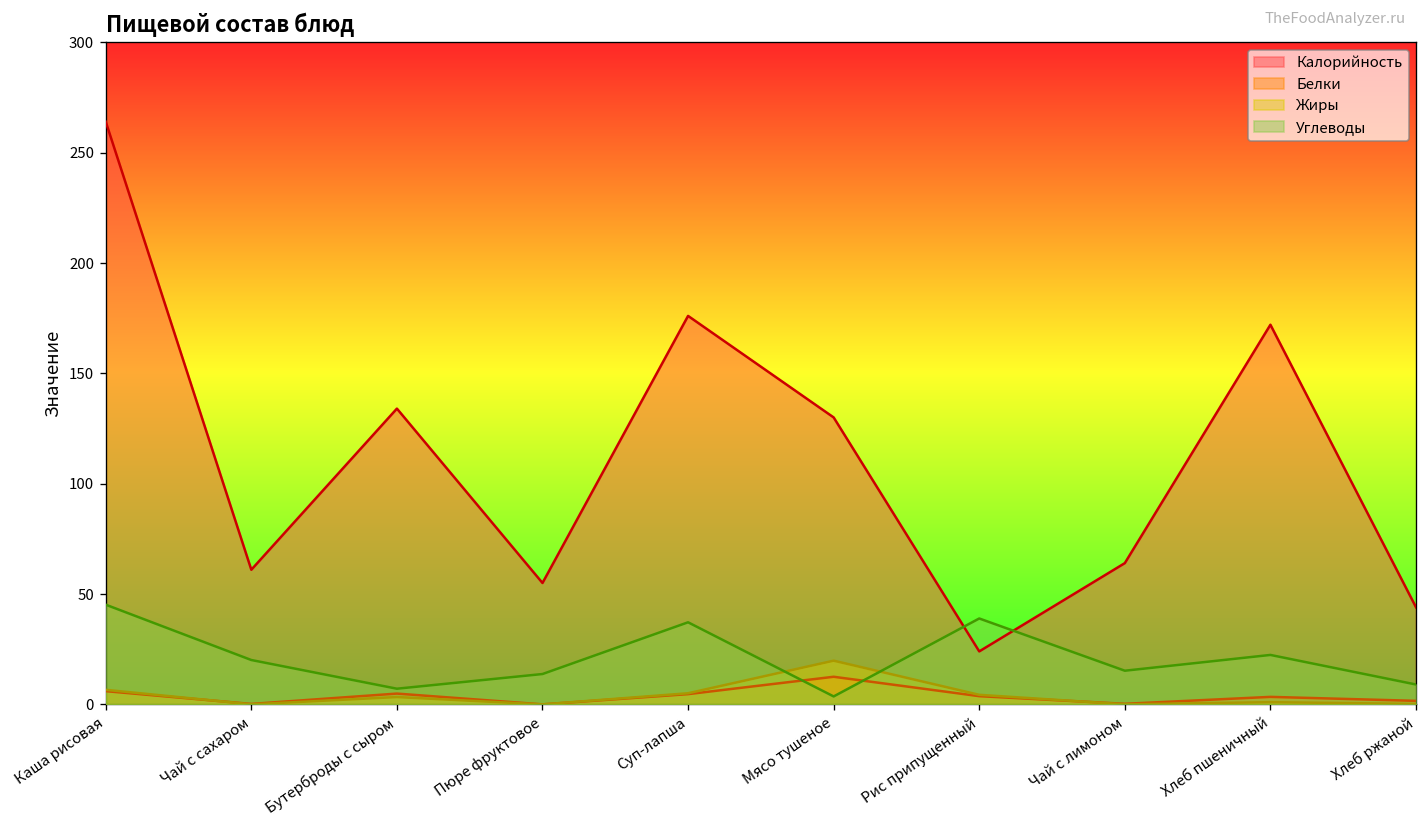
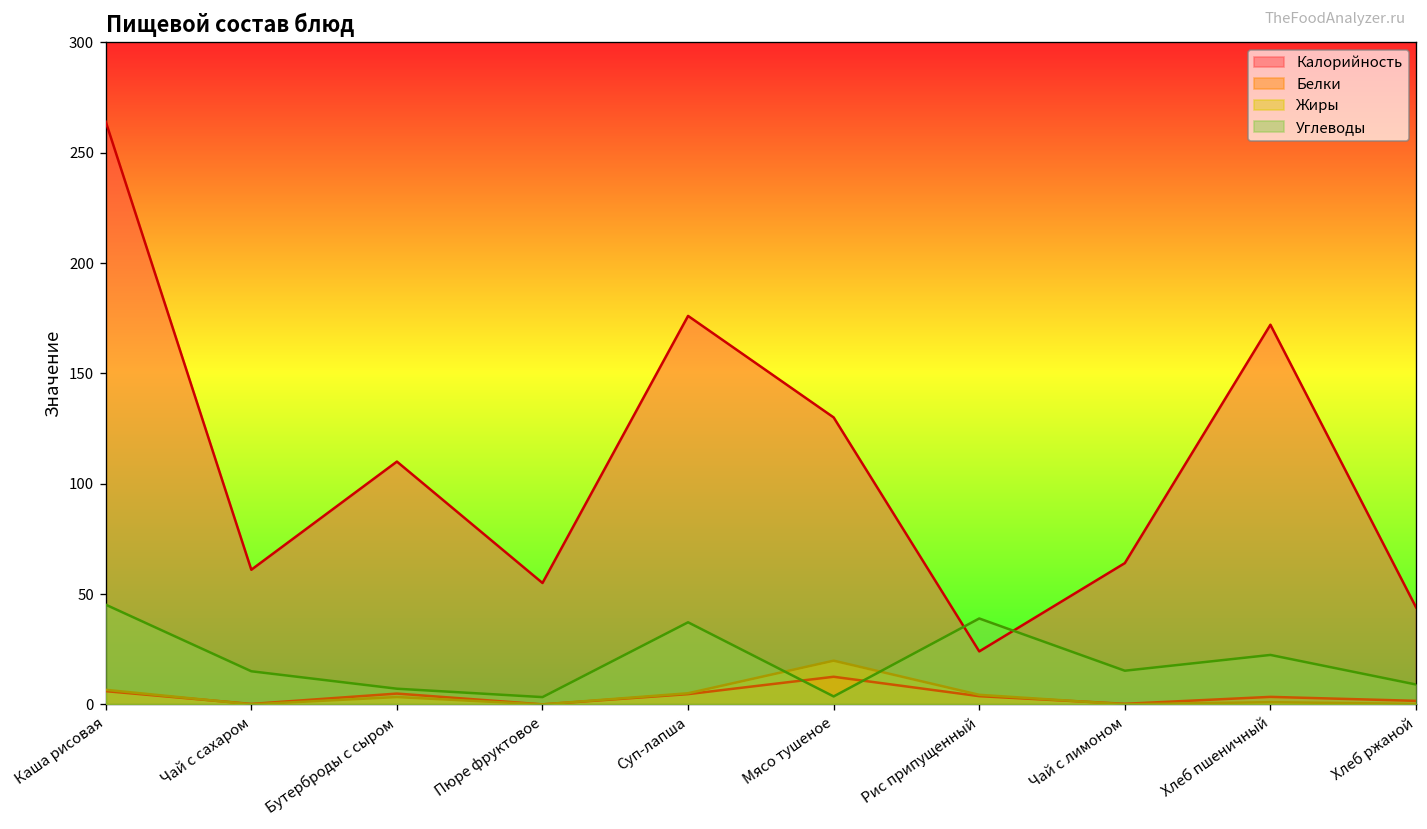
  {
    "Калорийность": {
      "Каша рисовая": 264,
      "Чай с сахаром": 61,
-     "Бутерброды с сыром": 134,
+     "Бутерброды с сыром": 110,
      "Пюре фруктовое": 55,
      "Суп-лапша": 176,
      "Мясо тушеное": 130,
      "Рис припущенный": 24,
      "Чай с лимоном": 64,
      "Хлеб пшеничный": 172,
      "Хлеб ржаной": 44
    },
    "Углеводы": {
      "Каша рисовая": 45,
-     "Чай с сахаром": 20,
+     "Чай с сахаром": 15,
      "Бутерброды с сыром": 7,
-     "Пюре фруктовое": 14,
+     "Пюре фруктовое": 3,
      "Суп-лапша": 37,
      "Мясо тушеное": 4,
      "Рис припущенный": 39,
      "Чай с лимоном": 15,
      "Хлеб пшеничный": 22,
      "Хлеб ржаной": 9
    }
  }
